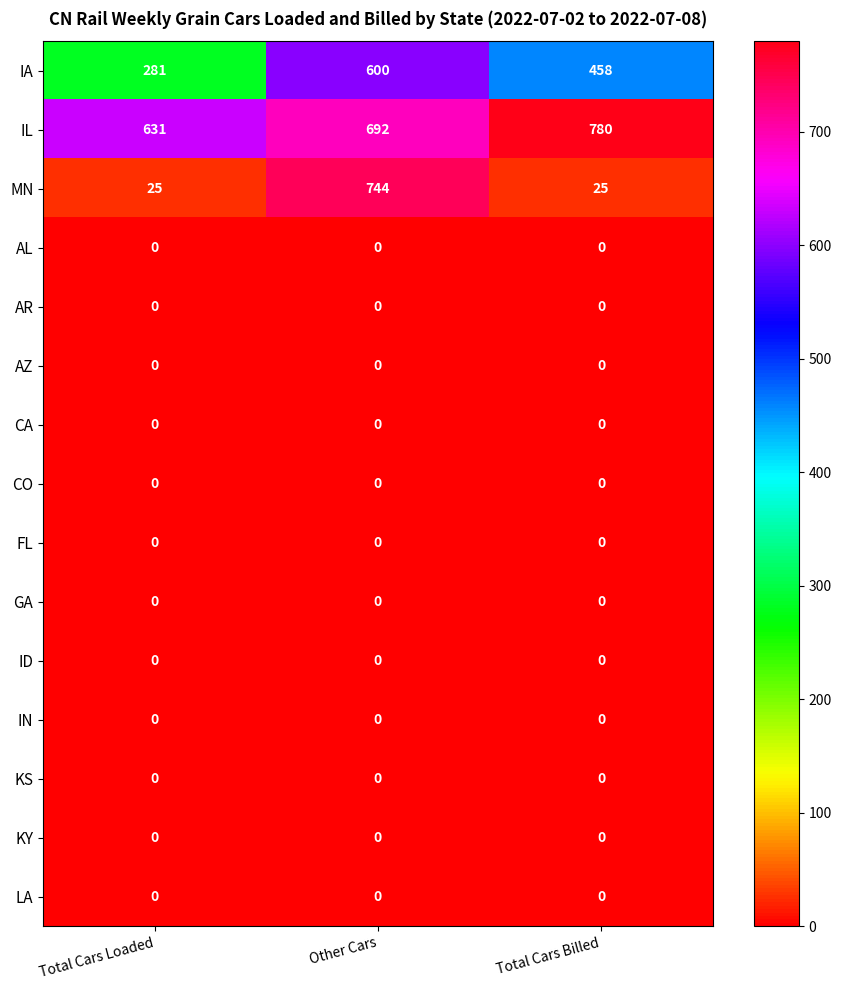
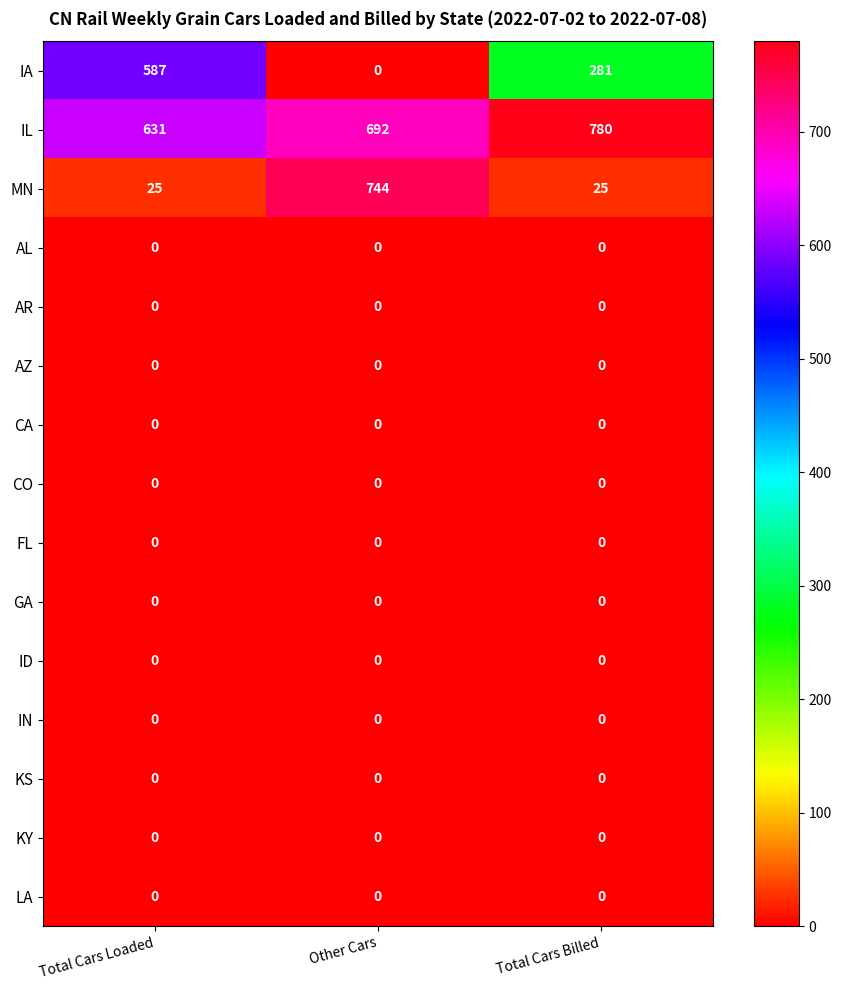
  {
    "IA": {
-     "Total Cars Loaded": 281,
-     "Other Cars": 600,
-     "Total Cars Billed": 458
+     "Total Cars Loaded": 587,
+     "Other Cars": 0,
+     "Total Cars Billed": 281
    }
  }
